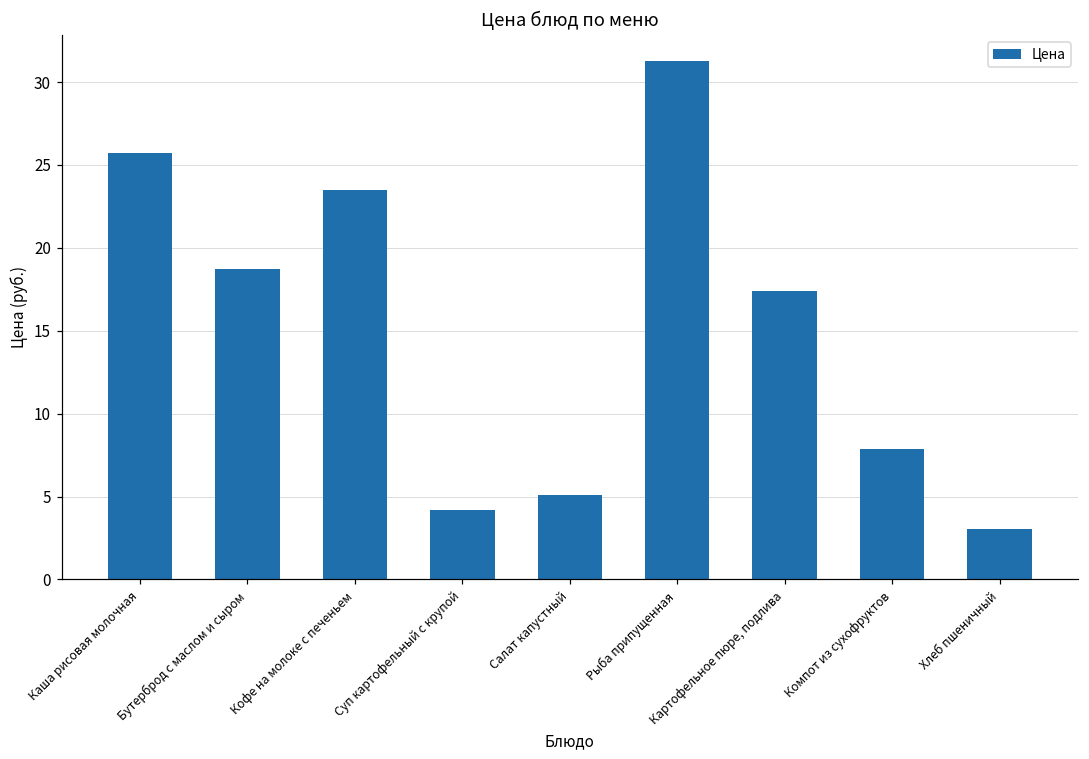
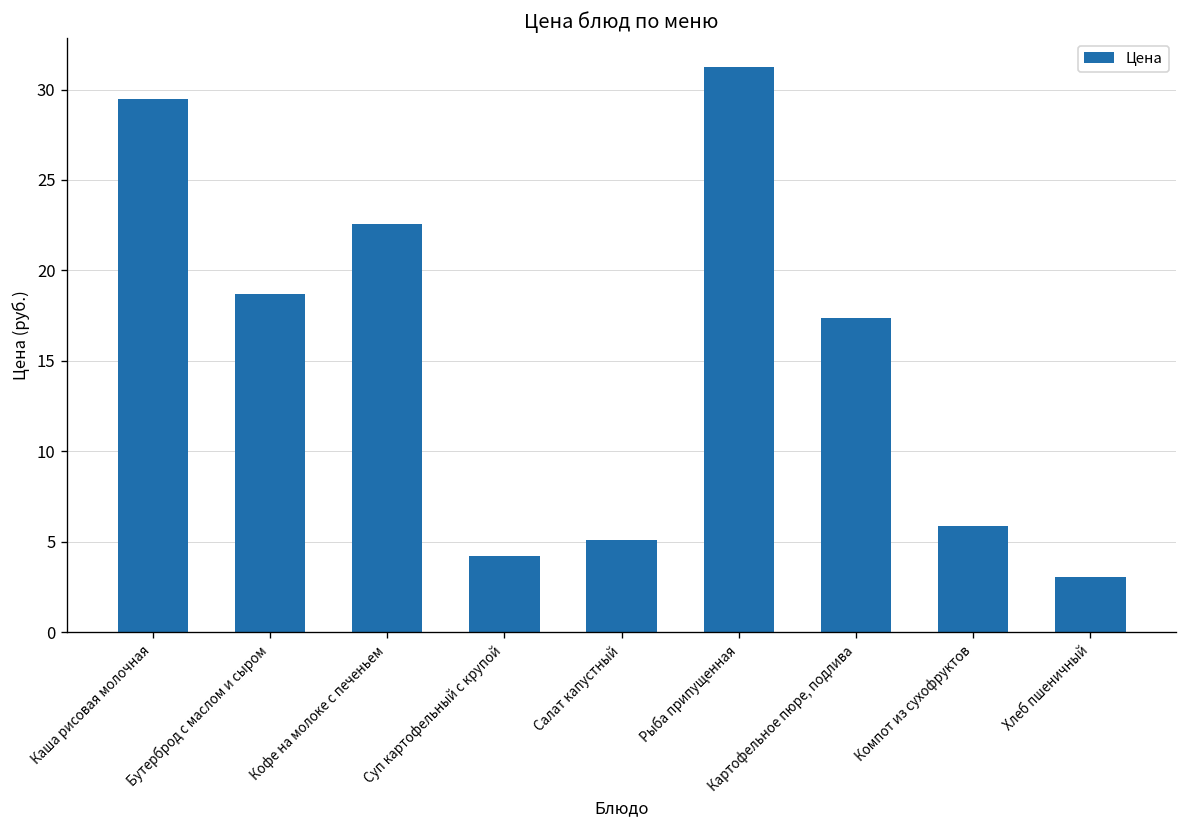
  {
-   "Каша рисовая молочная": 25.7,
+   "Каша рисовая молочная": 29.5,
    "Бутерброд с маслом и сыром": 18.7,
-   "Кофе на молоке с печеньем": 23.5,
+   "Кофе на молоке с печеньем": 22.6,
    "Суп картофельный с крупой": 4.2,
    "Салат капустный": 5.1,
    "Рыба припущенная": 31.3,
    "Картофельное пюре, подлива": 17.4,
-   "Компот из сухофруктов": 7.9,
+   "Компот из сухофруктов": 5.9,
    "Хлеб пшеничный": 3.0
  }
